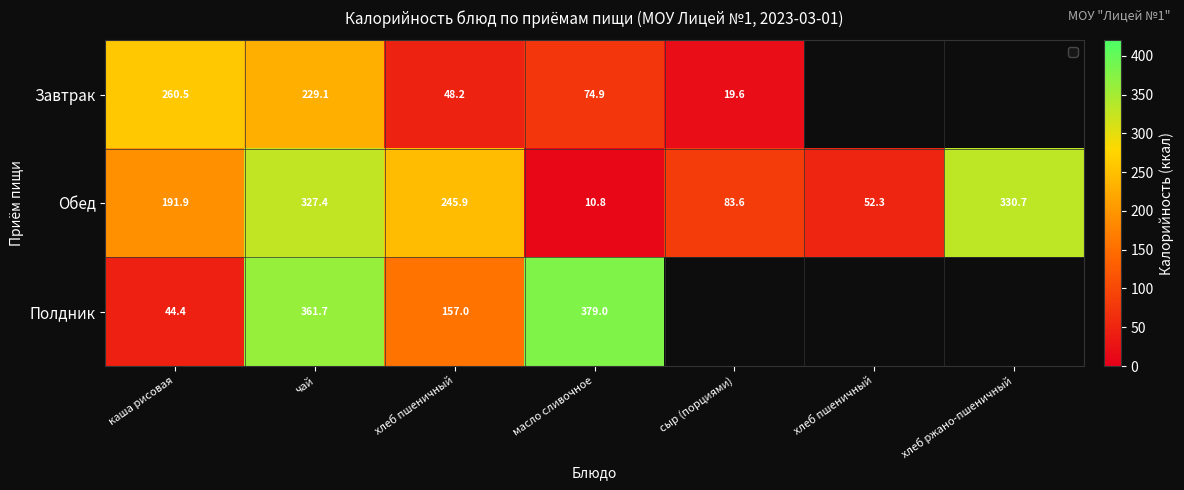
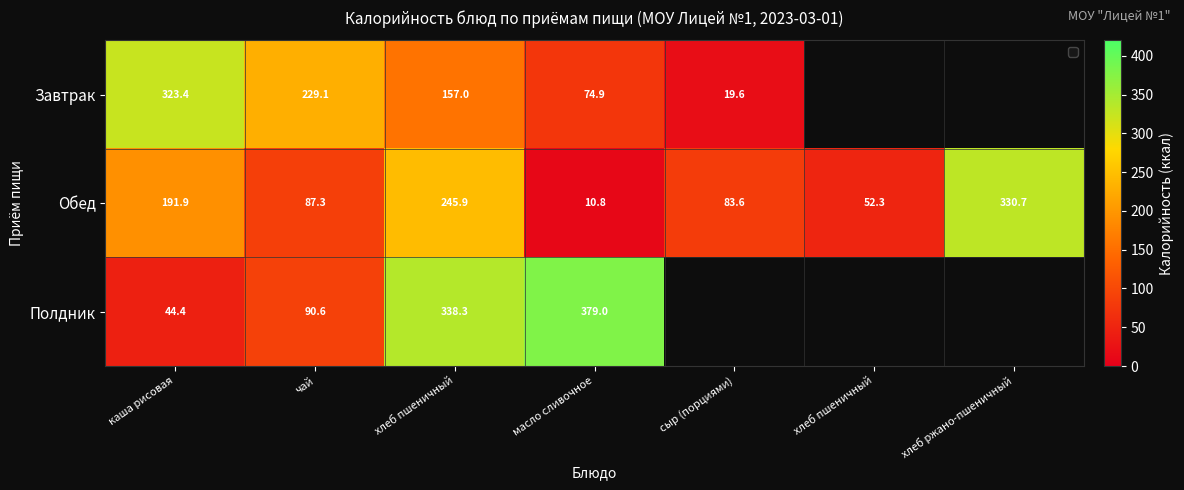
  {
    "Завтрак": {
-     "каша рисовая": 260.5,
+     "каша рисовая": 323.4,
      "чай": 229.1,
-     "хлеб пшеничный": 48.2,
+     "хлеб пшеничный": 157.0,
      "масло сливочное": 74.9,
      "сыр (порциями)": 19.6
    },
    "Обед": {
      "каша рисовая": 191.9,
-     "чай": 327.4,
+     "чай": 87.3,
      "масло сливочное": 10.8,
      "сыр (порциями)": 83.6,
      "хлеб ржано-пшеничный": 330.7
    },
    "Полдник": {
      "каша рисовая": 44.4,
-     "чай": 361.7,
-     "хлеб пшеничный": 157.0,
+     "чай": 90.6,
+     "хлеб пшеничный": 338.3,
      "масло сливочное": 379.0
    }
  }
